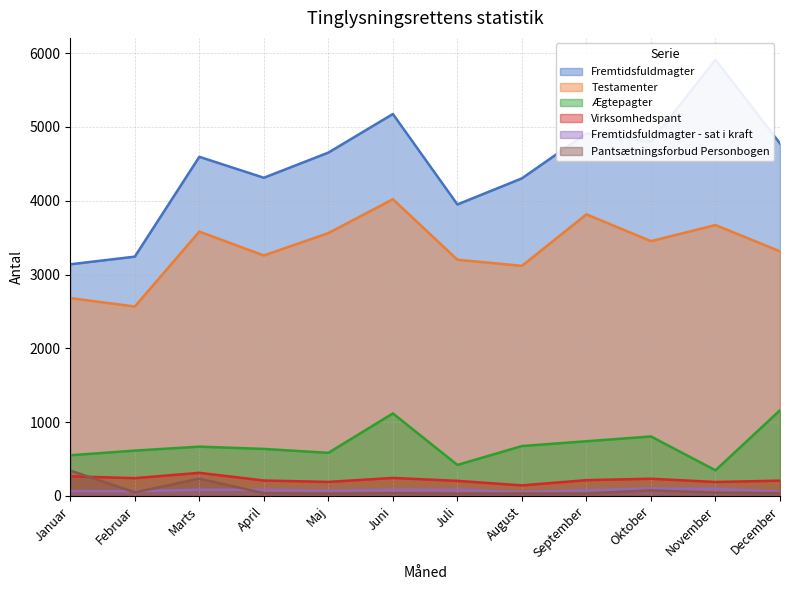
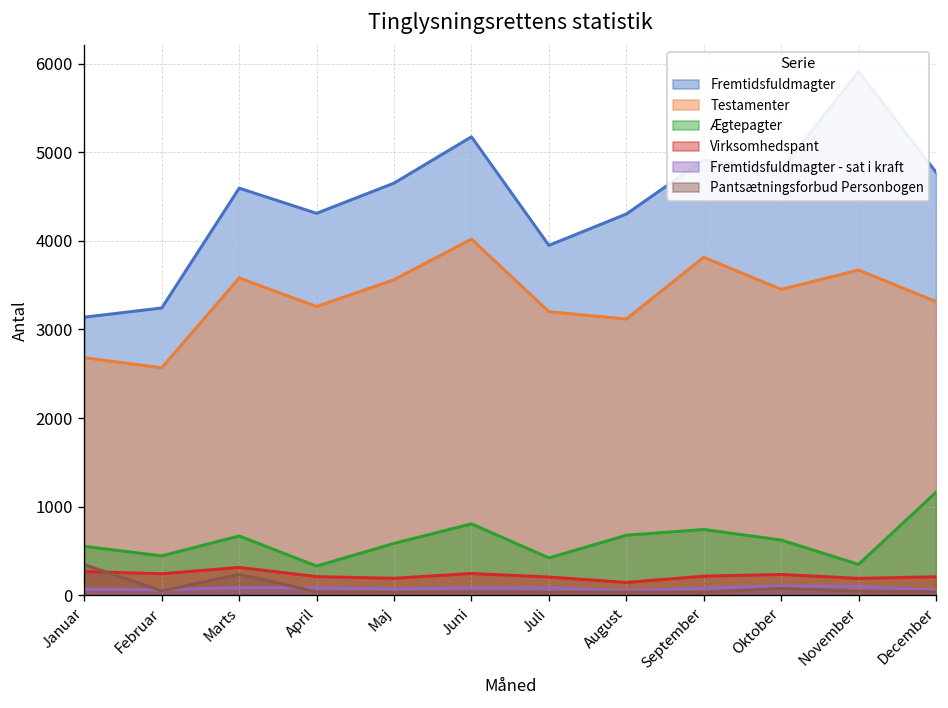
  {
    "Ægtepagter": {
      "Januar": 600,
-     "Februar": 600,
+     "Februar": 400,
      "Marts": 700,
-     "April": 600,
+     "April": 300,
      "Maj": 600,
-     "Juni": 1100,
+     "Juni": 800,
      "Juli": 400,
      "August": 700,
      "September": 700,
-     "Oktober": 800,
+     "Oktober": 600,
      "November": 300,
      "December": 1200
    },
    "Pantsætningsforbud Personbogen": {
      "Januar": 300,
      "Marts": 200,
      "April": 0,
      "Maj": 0,
      "Juni": 0,
      "Juli": 0,
      "September": 0,
      "November": 0
    }
  }
